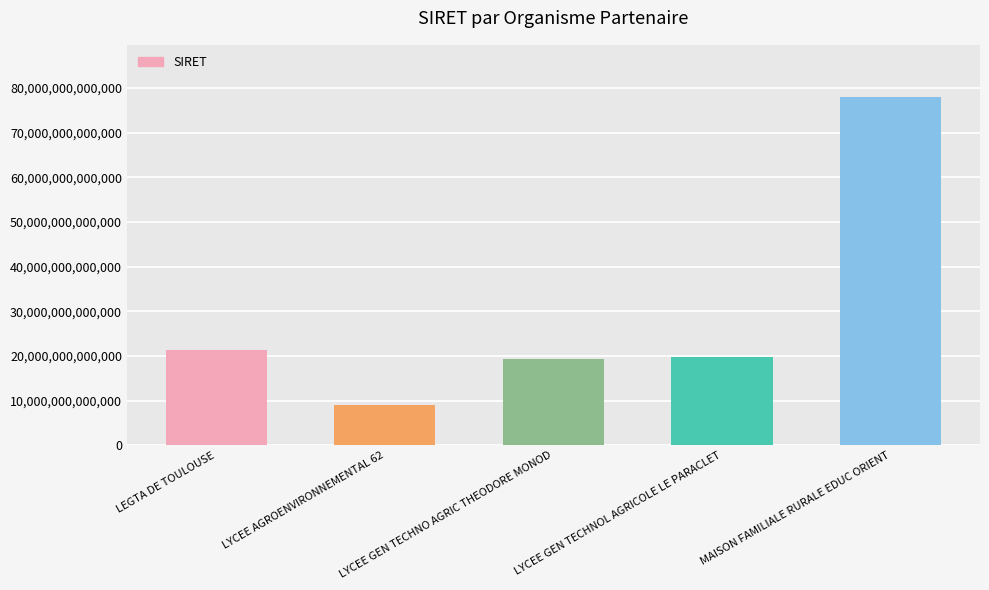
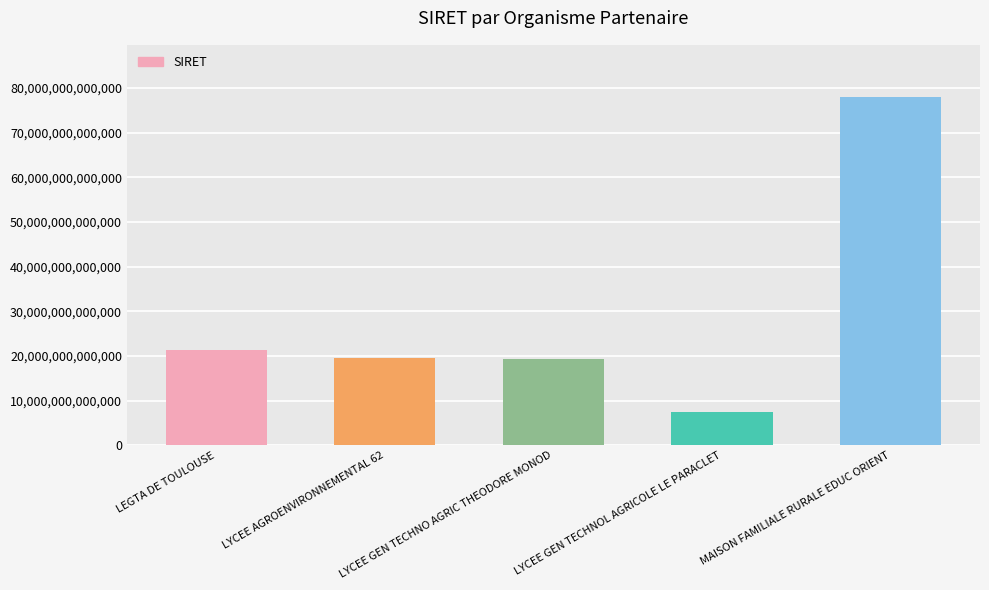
  {
    "LEGTA DE TOULOUSE": "21,000,000,000,000",
-   "LYCEE AGROENVIRONNEMENTAL 62": "9,000,000,000,000",
+   "LYCEE AGROENVIRONNEMENTAL 62": "20,000,000,000,000",
    "LYCEE GEN TECHNO AGRIC THEODORE MONOD": "19,000,000,000,000",
-   "LYCEE GEN TECHNOL AGRICOLE LE PARACLET": "20,000,000,000,000",
+   "LYCEE GEN TECHNOL AGRICOLE LE PARACLET": "7,000,000,000,000",
    "MAISON FAMILIALE RURALE EDUC ORIENT": "78,000,000,000,000"
  }
